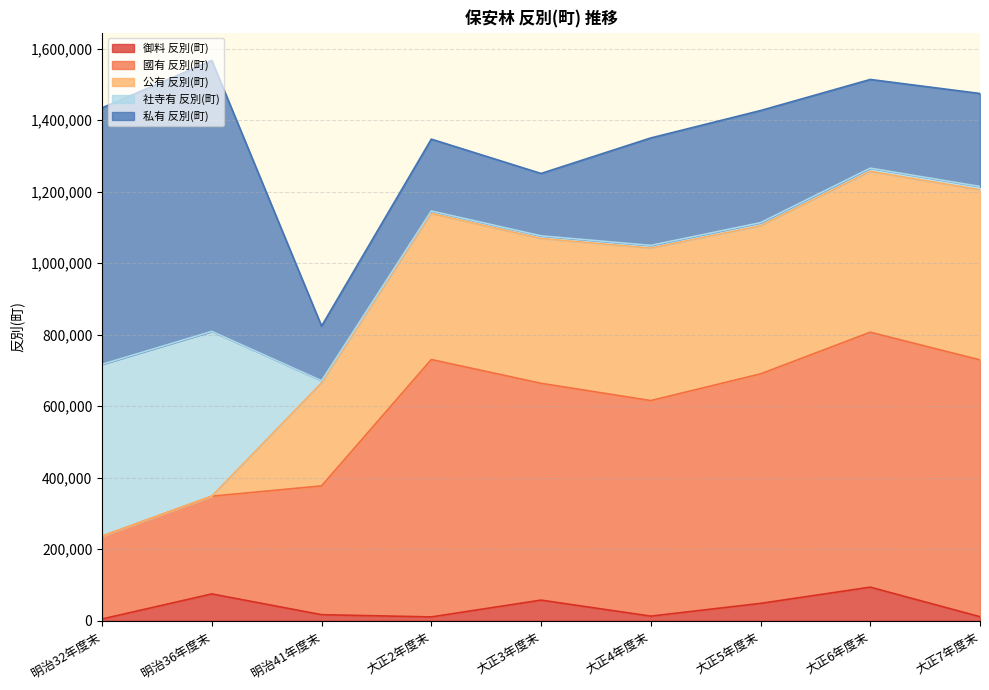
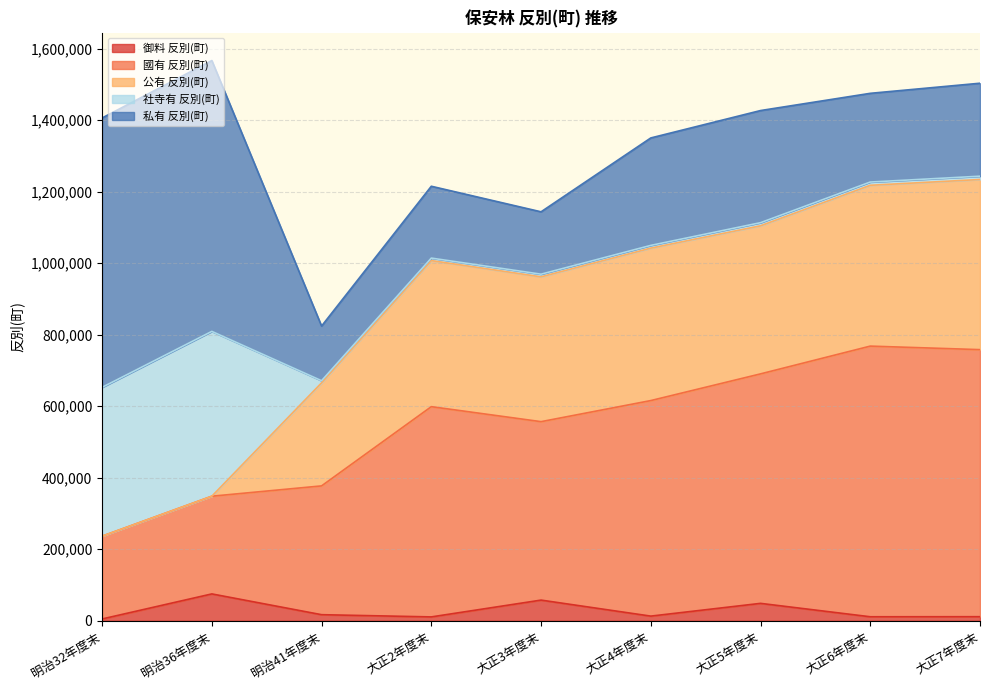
  {
    "御料 反別(町)": {
      "明治32年度末": "10,000",
      "明治36年度末": "80,000",
      "明治41年度末": "20,000",
      "大正2年度末": "10,000",
      "大正3年度末": "60,000",
      "大正4年度末": "10,000",
      "大正5年度末": "50,000",
-     "大正6年度末": "90,000",
+     "大正6年度末": "10,000",
      "大正7年度末": "10,000"
    },
    "國有 反別(町)": {
      "明治41年度末": "360,000",
-     "大正2年度末": "720,000",
-     "大正3年度末": "610,000",
+     "大正2年度末": "590,000",
+     "大正3年度末": "500,000",
      "大正4年度末": "600,000",
      "大正5年度末": "640,000",
-     "大正6年度末": "710,000",
-     "大正7年度末": "720,000"
+     "大正6年度末": "760,000",
+     "大正7年度末": "750,000"
    },
    "公有 反別(町)": {
      "大正3年度末": "400,000",
      "大正4年度末": "430,000",
      "大正5年度末": "410,000",
      "大正6年度末": "450,000",
      "大正7年度末": "480,000"
    },
    "社寺有 反別(町)": {
-     "明治32年度末": "480,000",
+     "明治32年度末": "420,000",
      "明治36年度末": "460,000",
      "大正3年度末": "10,000",
      "大正4年度末": "10,000",
      "大正5年度末": "10,000",
      "大正6年度末": "10,000",
      "大正7年度末": "10,000"
    },
    "私有 反別(町)": {
-     "明治32年度末": "720,000",
+     "明治32年度末": "750,000",
      "明治41年度末": "150,000",
      "大正2年度末": "200,000",
      "大正3年度末": "170,000",
      "大正4年度末": "300,000",
      "大正5年度末": "310,000",
      "大正6年度末": "250,000",
      "大正7年度末": "260,000"
    }
  }
